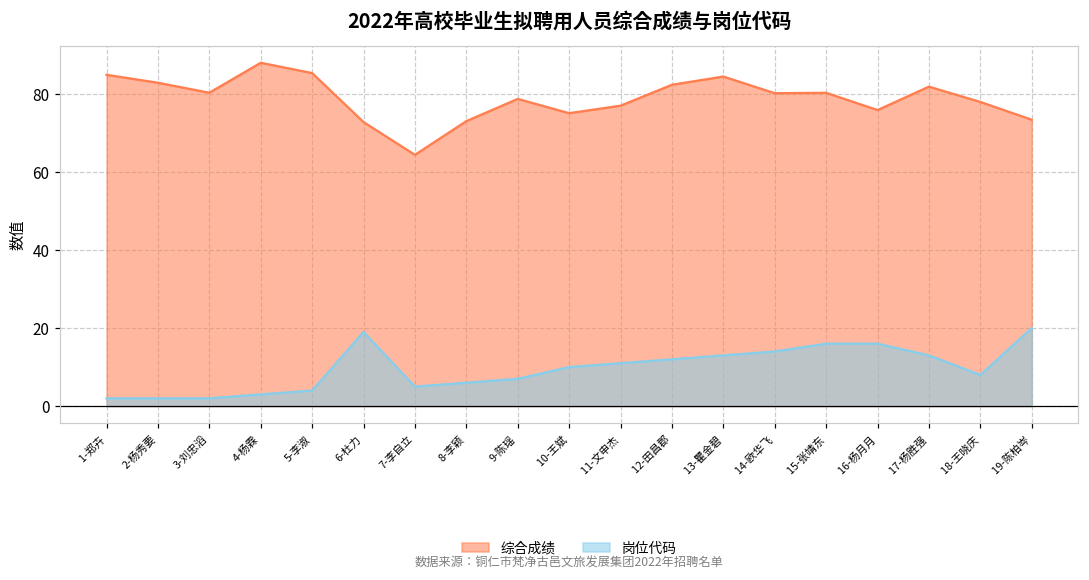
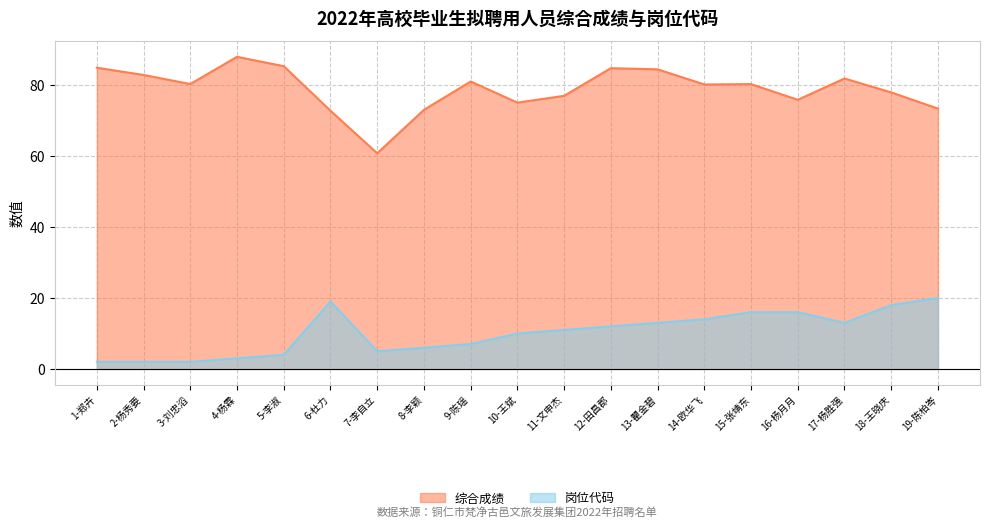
  {
    "综合成绩": {
      "1-郑卉": 85,
      "2-杨秀要": 83,
      "3-刘忠滔": 80,
      "4-杨霖": 88,
      "5-李淑": 85,
      "6-杜力": 73,
-     "7-李自立": 64,
+     "7-李自立": 61,
      "8-李颖": 73,
-     "9-陈瑶": 79,
+     "9-陈瑶": 81,
      "10-王斌": 75,
      "11-文申杰": 77,
-     "12-田昌郡": 82,
+     "12-田昌郡": 85,
      "13-瞿金碧": 84,
      "14-欧华飞": 80,
      "15-张靖东": 80,
      "16-杨月月": 76,
      "17-杨胜强": 82,
      "18-王晓庆": 78,
      "19-陈柏岑": 73
    },
    "岗位代码": {
      "1-郑卉": 2,
      "2-杨秀要": 2,
      "3-刘忠滔": 2,
      "4-杨霖": 3,
      "5-李淑": 4,
      "6-杜力": 19,
      "7-李自立": 5,
      "8-李颖": 6,
      "9-陈瑶": 7,
      "10-王斌": 10,
      "11-文申杰": 11,
      "12-田昌郡": 12,
      "13-瞿金碧": 13,
      "14-欧华飞": 14,
      "15-张靖东": 16,
      "16-杨月月": 16,
      "17-杨胜强": 13,
-     "18-王晓庆": 8,
+     "18-王晓庆": 18,
      "19-陈柏岑": 20
    }
  }
